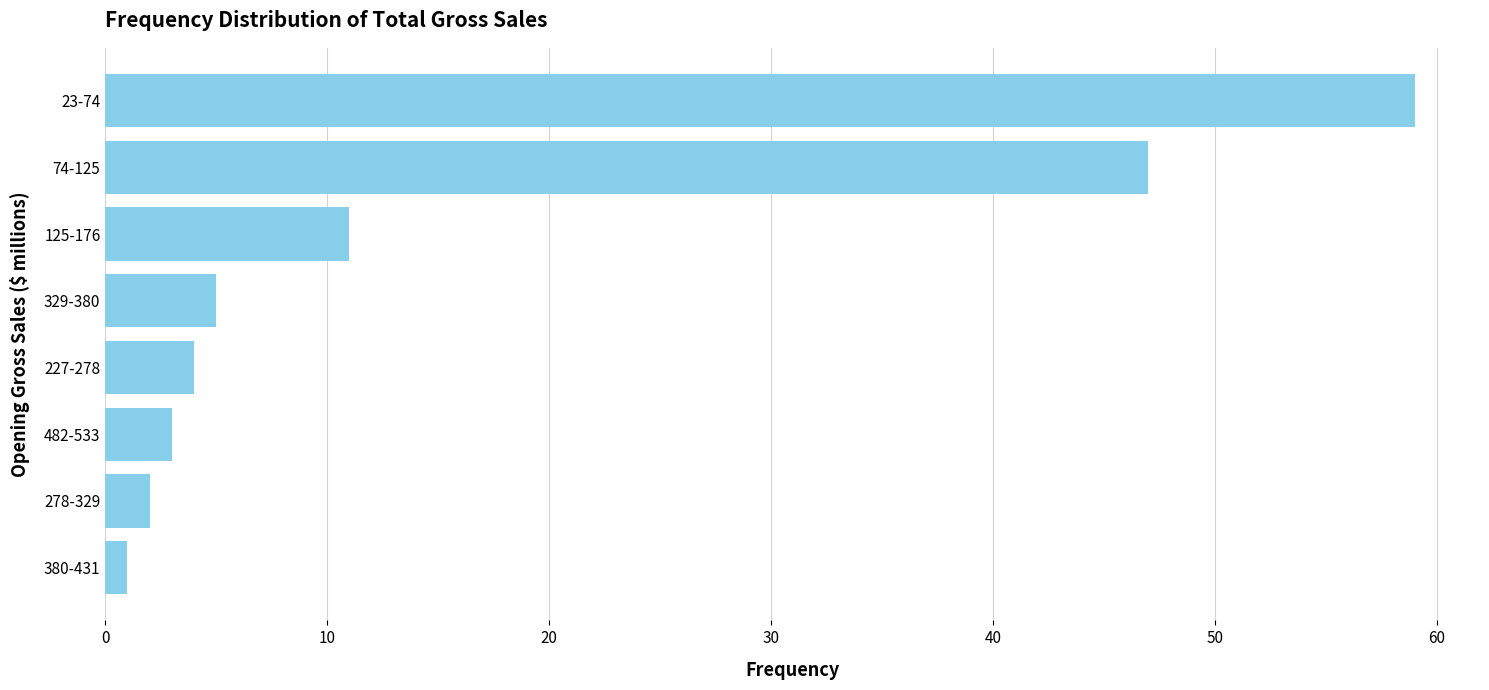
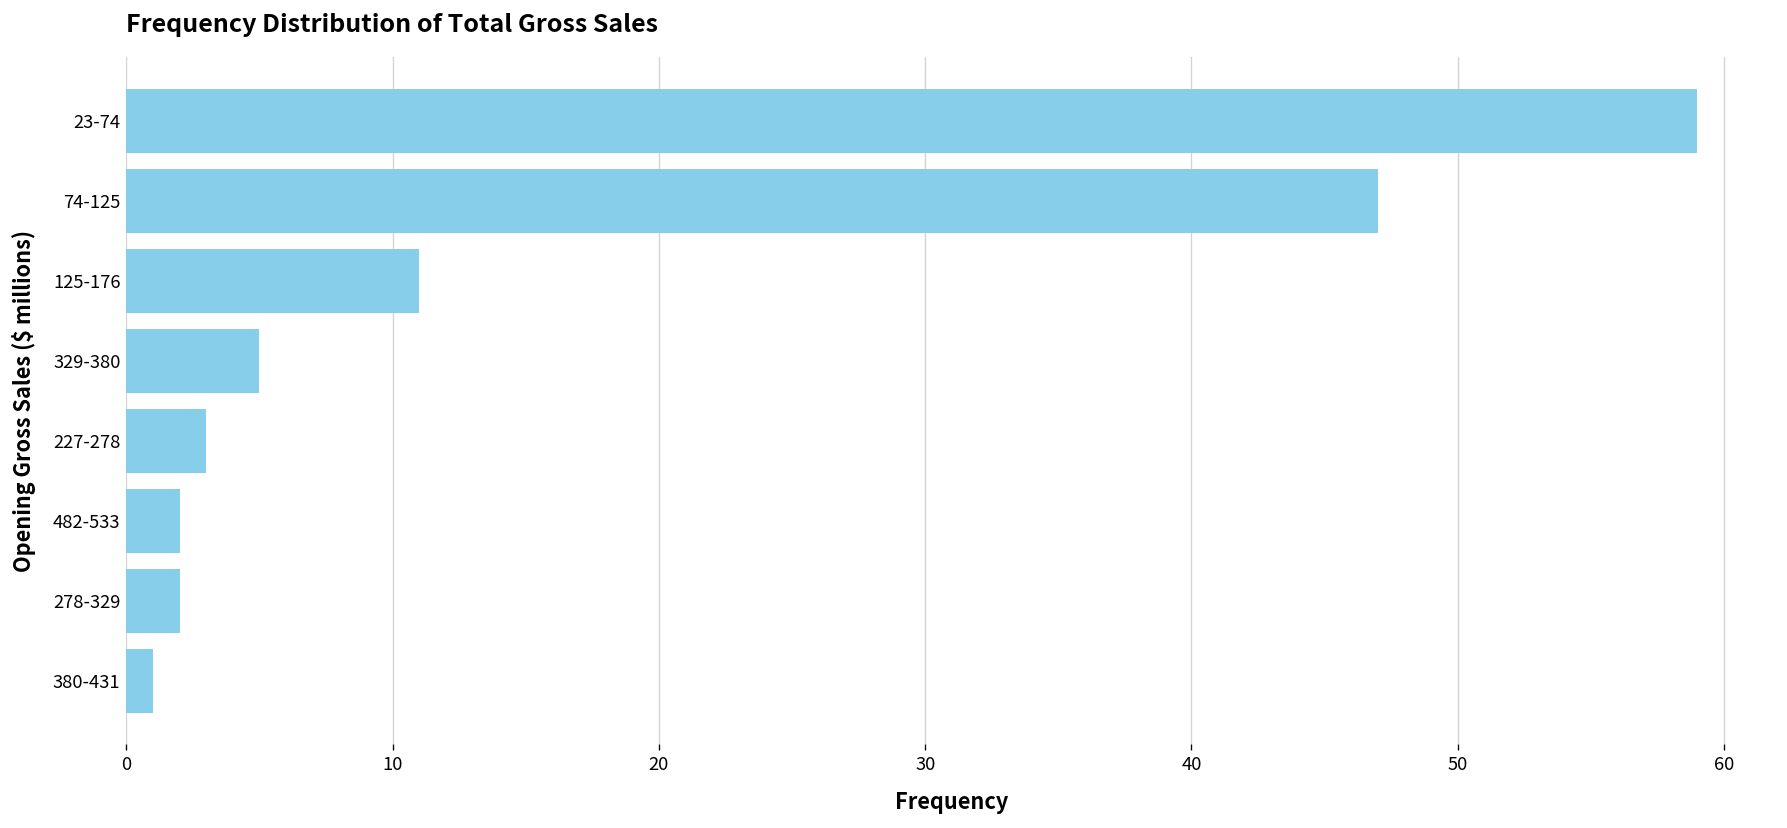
  {
    "23-74": 59,
    "74-125": 47,
    "125-176": 11,
    "329-380": 5,
-   "227-278": 4,
-   "482-533": 3,
+   "227-278": 3,
+   "482-533": 2,
    "278-329": 2,
    "380-431": 1
  }
